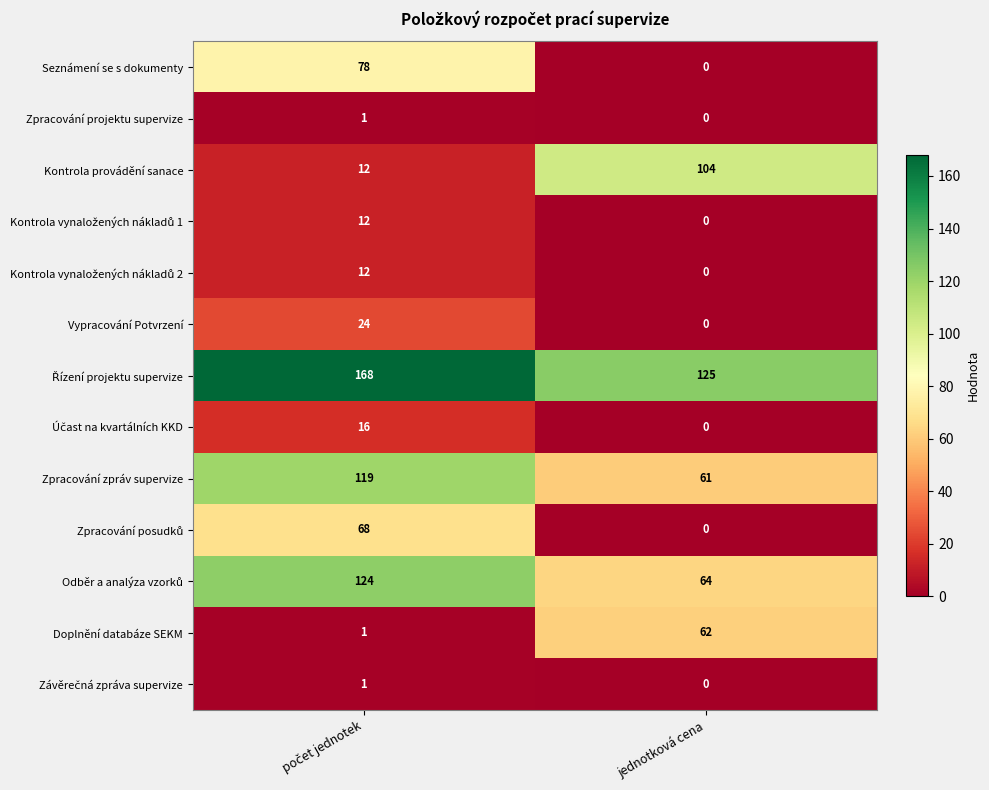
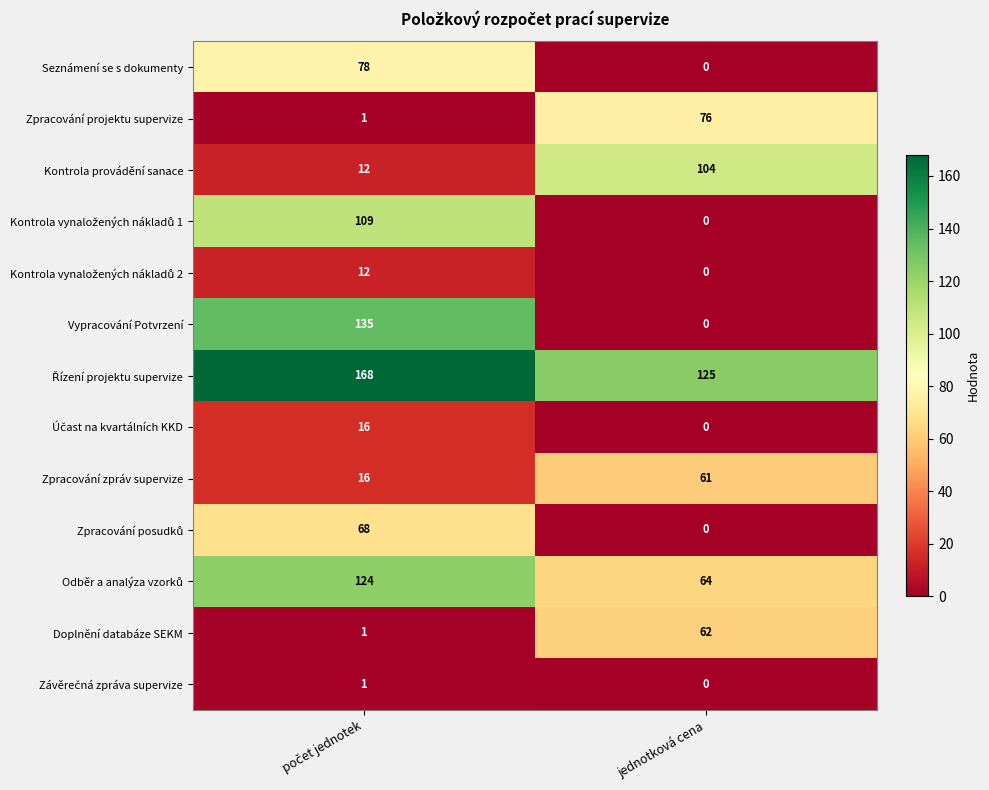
  {
    "Seznámení se s dokumenty": {
      "počet jednotek": 78,
      "jednotková cena": 0
    },
    "Zpracování projektu supervize": {
      "počet jednotek": 1,
-     "jednotková cena": 0
+     "jednotková cena": 76
    },
    "Kontrola provádění sanace": {
      "počet jednotek": 12,
      "jednotková cena": 104
    },
    "Kontrola vynaložených nákladů 1": {
-     "počet jednotek": 12,
+     "počet jednotek": 109,
      "jednotková cena": 0
    },
    "Kontrola vynaložených nákladů 2": {
      "počet jednotek": 12,
      "jednotková cena": 0
    },
    "Vypracování Potvrzení": {
-     "počet jednotek": 24,
+     "počet jednotek": 135,
      "jednotková cena": 0
    },
    "Řízení projektu supervize": {
      "počet jednotek": 168,
      "jednotková cena": 125
    },
    "Účast na kvartálních KKD": {
      "počet jednotek": 16,
      "jednotková cena": 0
    },
    "Zpracování zpráv supervize": {
-     "počet jednotek": 119,
+     "počet jednotek": 16,
      "jednotková cena": 61
    },
    "Zpracování posudků": {
      "počet jednotek": 68,
      "jednotková cena": 0
    },
    "Odběr a analýza vzorků": {
      "počet jednotek": 124,
      "jednotková cena": 64
    },
    "Doplnění databáze SEKM": {
      "počet jednotek": 1,
      "jednotková cena": 62
    },
    "Závěrečná zpráva supervize": {
      "počet jednotek": 1,
      "jednotková cena": 0
    }
  }
